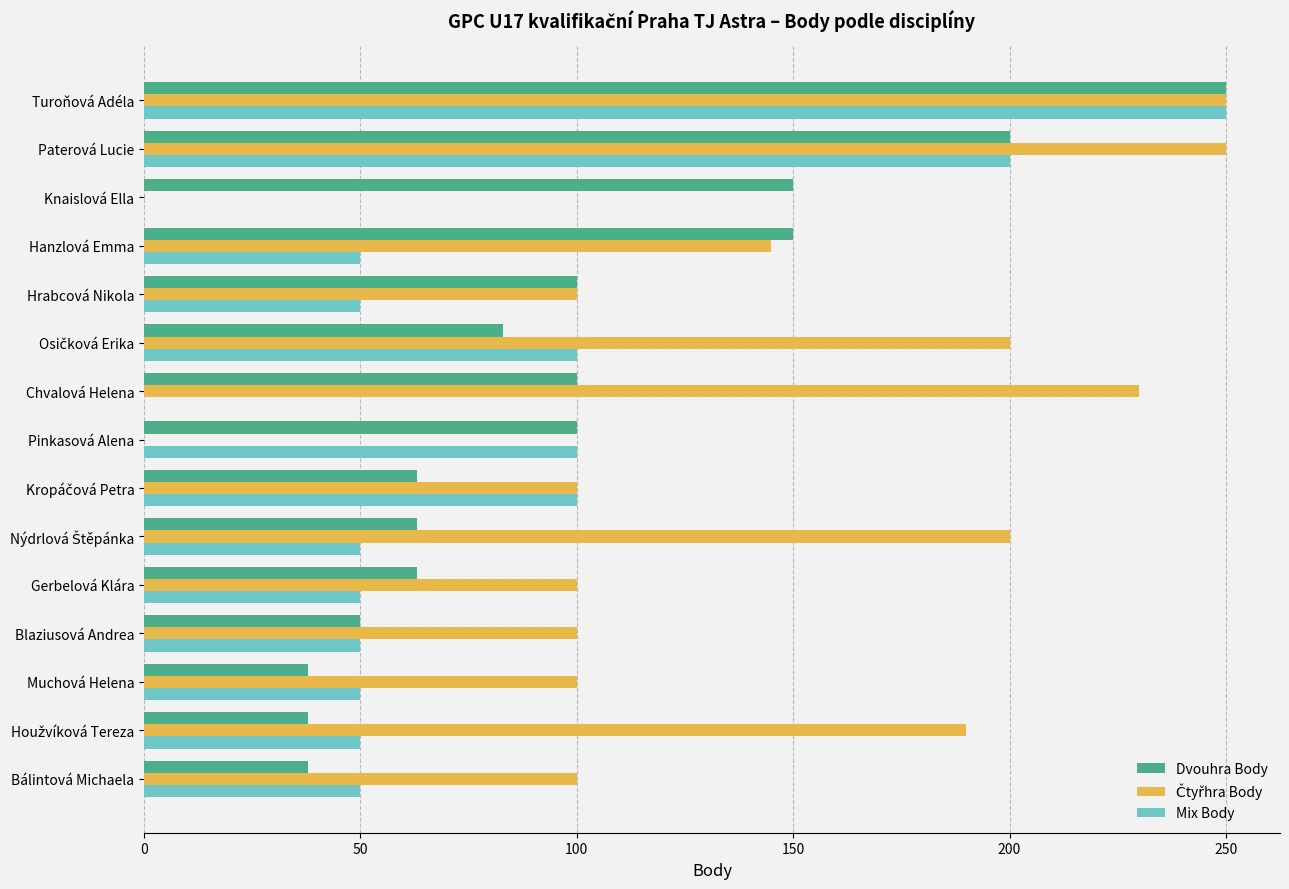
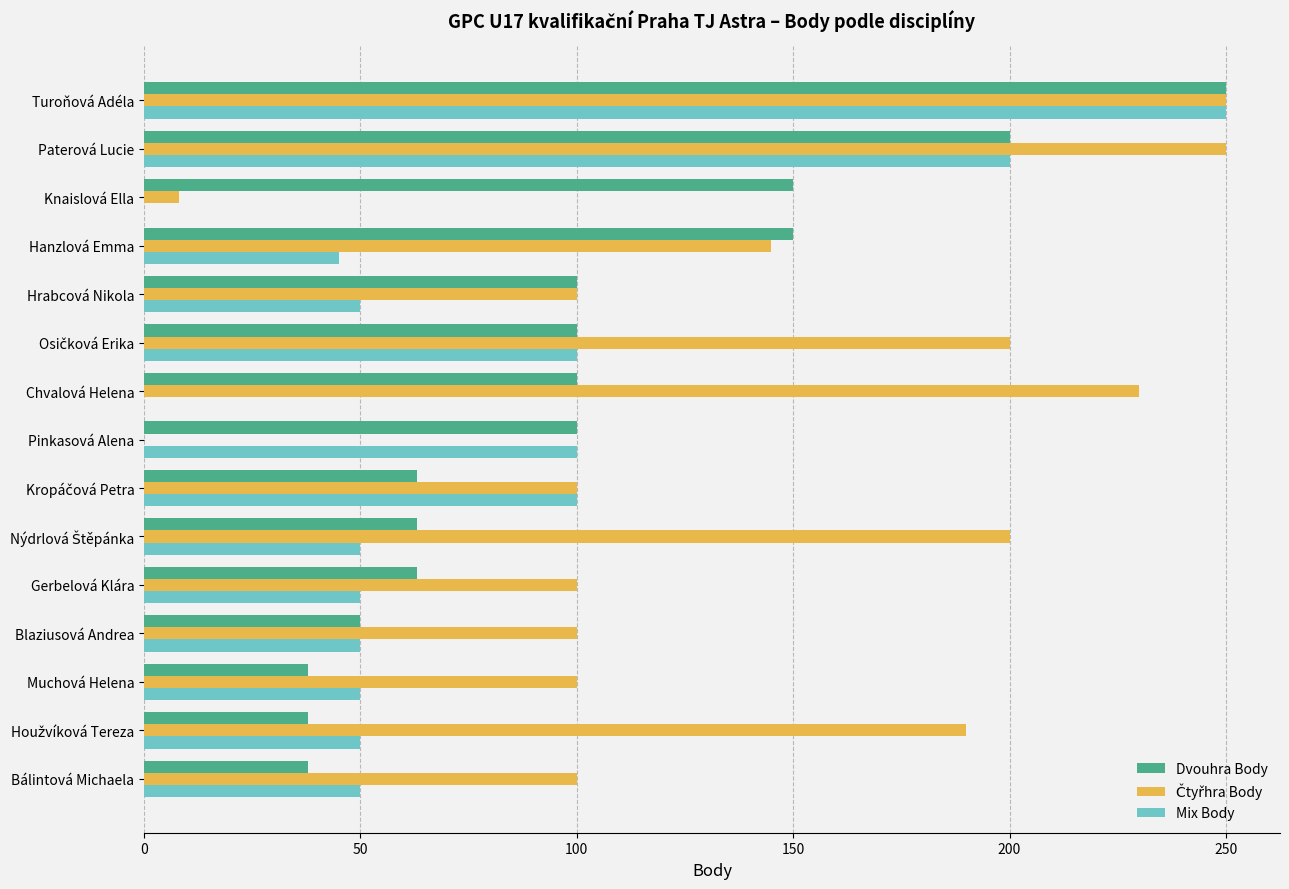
  {
    "Dvouhra Body": {
      "Turoňová Adéla": 250,
      "Paterová Lucie": 200,
      "Knaislová Ella": 150,
      "Hanzlová Emma": 150,
      "Hrabcová Nikola": 100,
-     "Osičková Erika": 83,
+     "Osičková Erika": 100,
      "Chvalová Helena": 100,
      "Pinkasová Alena": 100,
      "Kropáčová Petra": 63,
      "Nýdrlová Štěpánka": 63,
      "Gerbelová Klára": 63,
      "Blaziusová Andrea": 50,
      "Muchová Helena": 38,
      "Houžvíková Tereza": 38,
      "Bálintová Michaela": 38
    },
    "Čtyřhra Body": {
      "Turoňová Adéla": 250,
      "Paterová Lucie": 250,
-     "Knaislová Ella": 0,
+     "Knaislová Ella": 8,
      "Hanzlová Emma": 145,
      "Hrabcová Nikola": 100,
      "Osičková Erika": 200,
      "Chvalová Helena": 230,
      "Pinkasová Alena": 0,
      "Kropáčová Petra": 100,
      "Nýdrlová Štěpánka": 200,
      "Gerbelová Klára": 100,
      "Blaziusová Andrea": 100,
      "Muchová Helena": 100,
      "Houžvíková Tereza": 190,
      "Bálintová Michaela": 100
    },
    "Mix Body": {
      "Turoňová Adéla": 250,
      "Paterová Lucie": 200,
      "Knaislová Ella": 0,
-     "Hanzlová Emma": 50,
+     "Hanzlová Emma": 45,
      "Hrabcová Nikola": 50,
      "Osičková Erika": 100,
      "Chvalová Helena": 0,
      "Pinkasová Alena": 100,
      "Kropáčová Petra": 100,
      "Nýdrlová Štěpánka": 50,
      "Gerbelová Klára": 50,
      "Blaziusová Andrea": 50,
      "Muchová Helena": 50,
      "Houžvíková Tereza": 50,
      "Bálintová Michaela": 50
    }
  }
